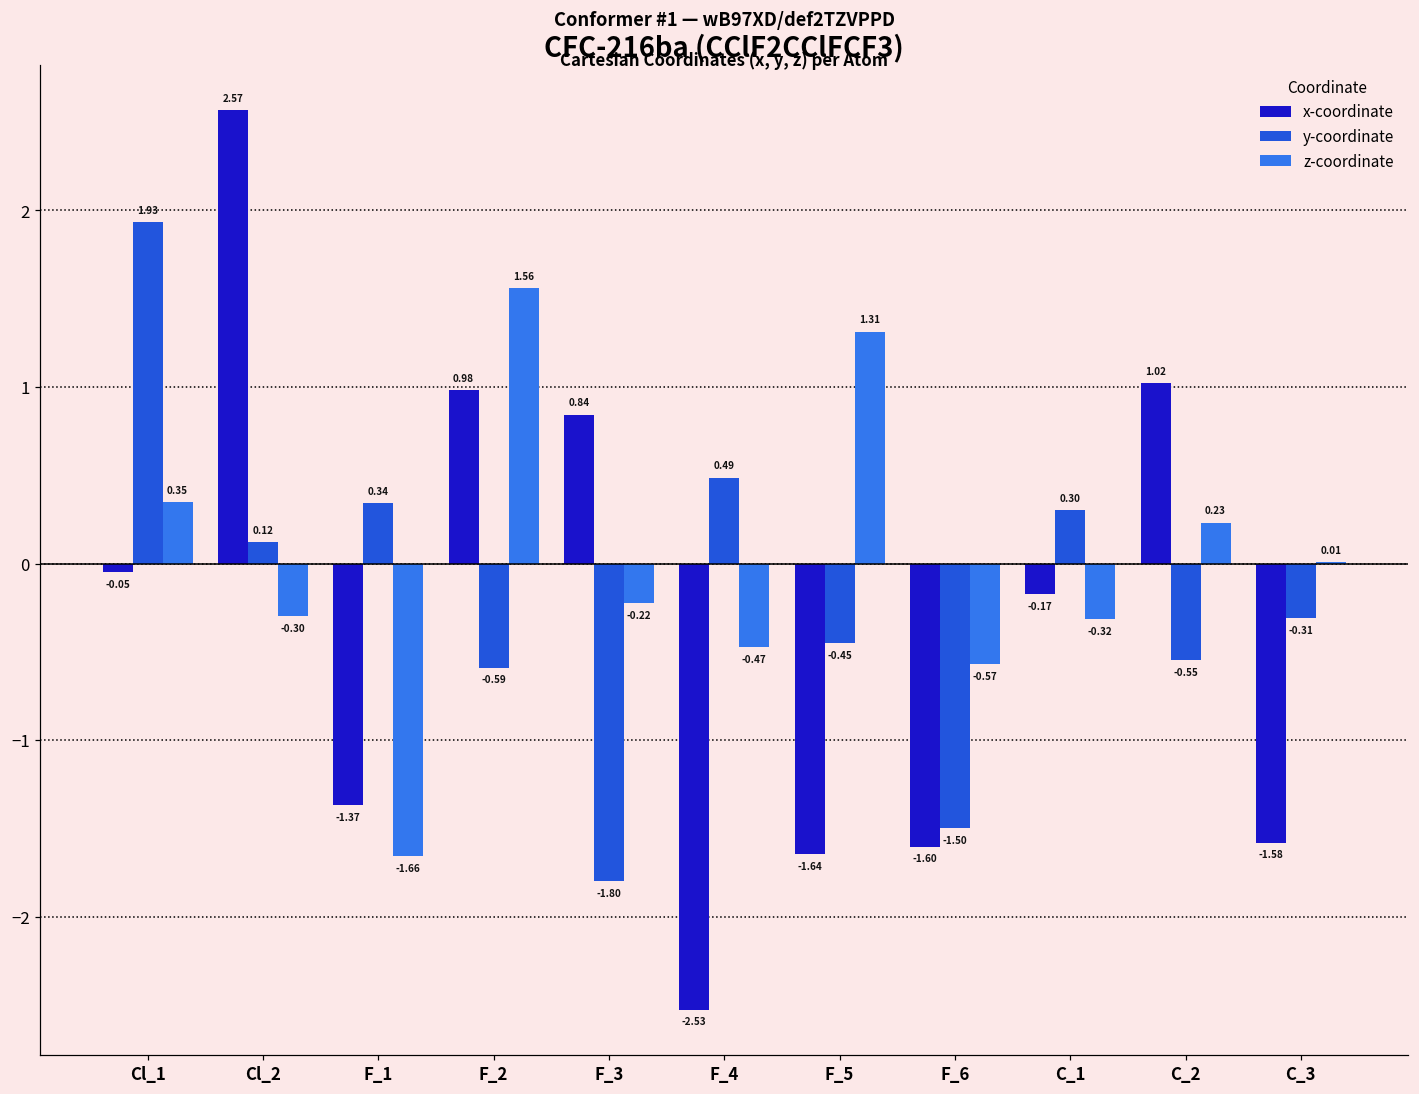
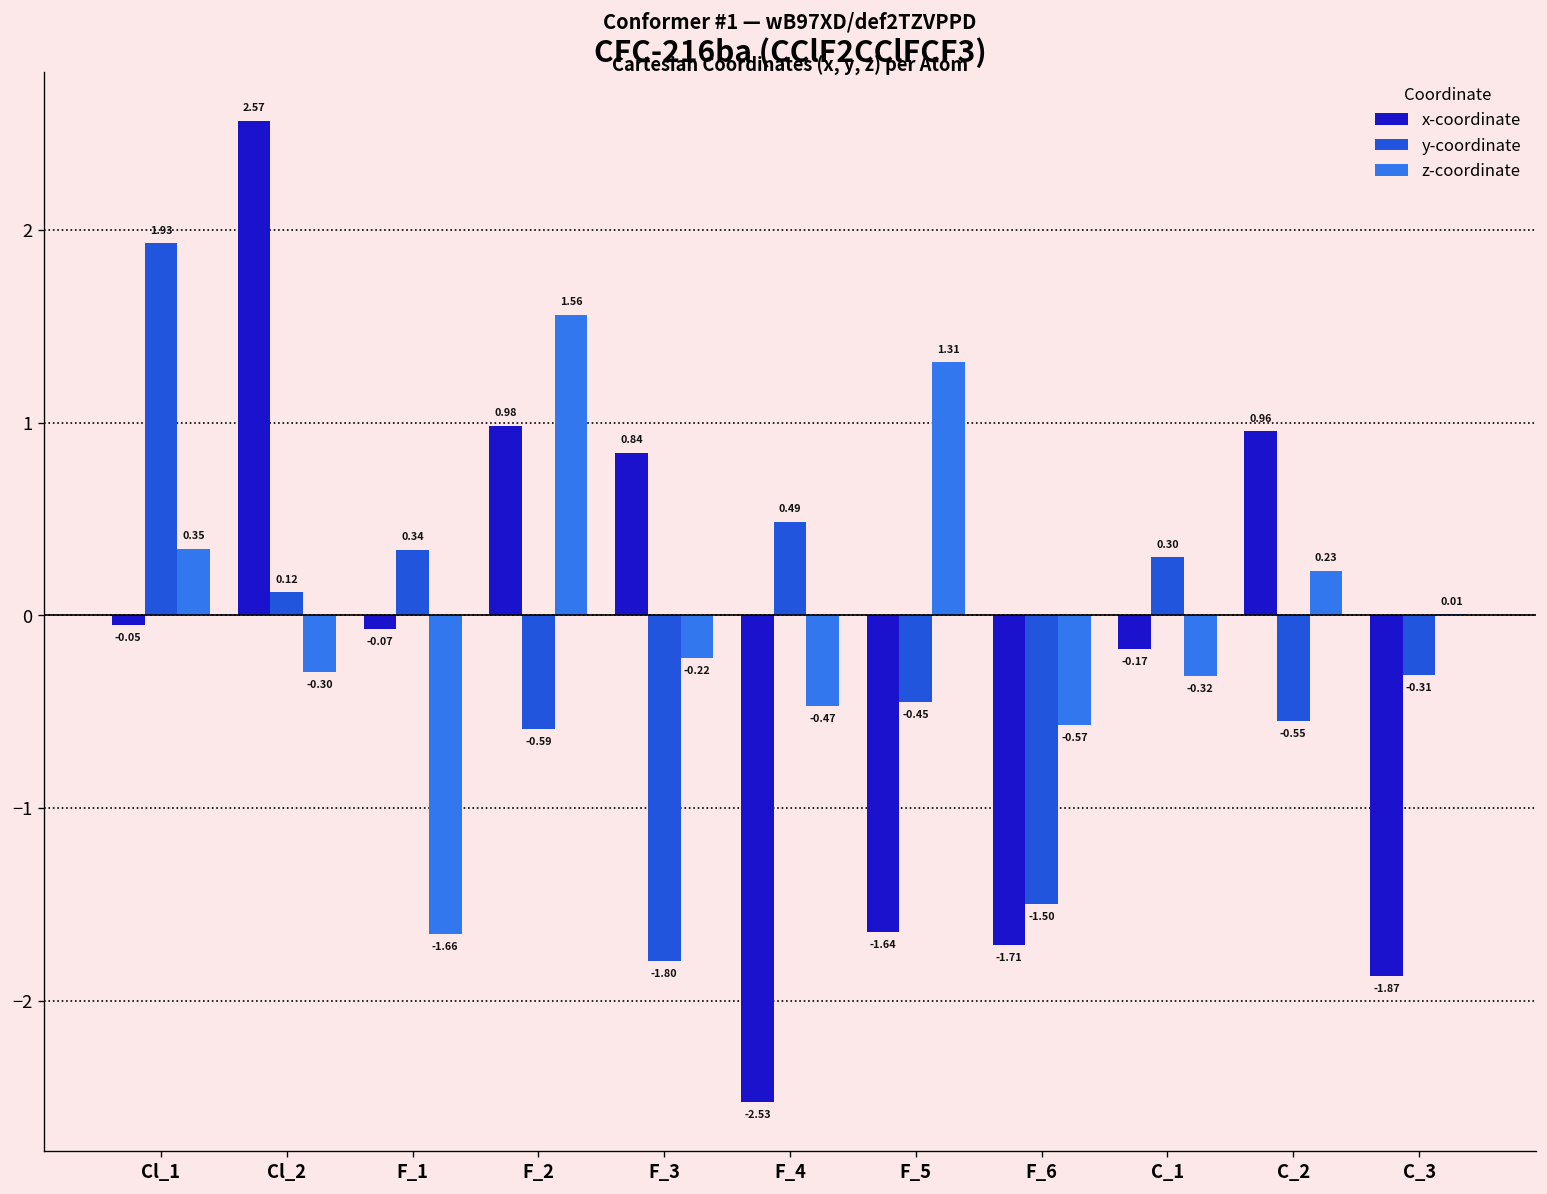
  {
    "x-coordinate": {
      "Cl_1": -0.05,
      "Cl_2": 2.57,
-     "F_1": -1.37,
+     "F_1": -0.07,
      "F_2": 0.98,
      "F_3": 0.84,
      "F_4": -2.53,
      "F_5": -1.64,
-     "F_6": -1.60,
+     "F_6": -1.71,
      "C_1": -0.17,
-     "C_2": 1.02,
-     "C_3": -1.58
+     "C_2": 0.96,
+     "C_3": -1.87
    }
  }
